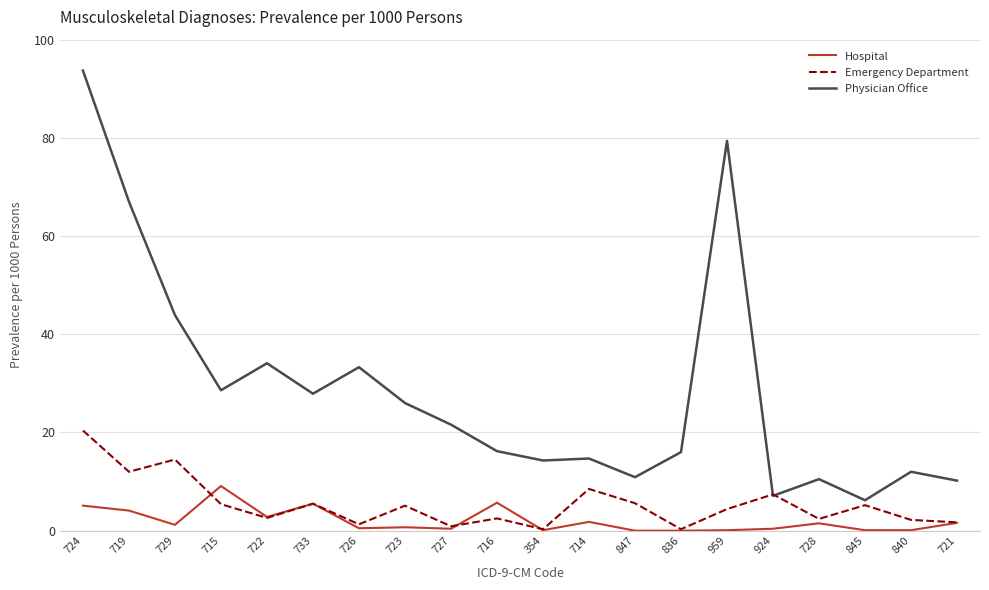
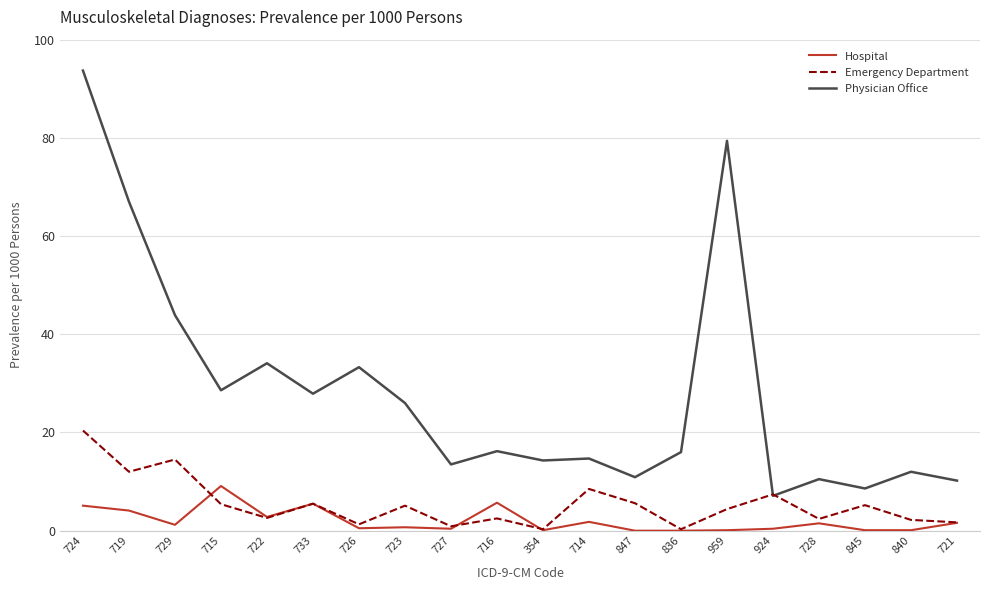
  {
    "Hospital": {
      "724": 5,
      "719": 4,
      "729": 1,
      "715": 9,
      "726": 1,
      "723": 1,
      "716": 6,
      "714": 2,
      "847": 0,
      "959": 0,
      "924": 0,
      "728": 2,
      "845": 0,
      "840": 0
    },
    "Emergency Department": {
      "724": 20,
      "719": 12,
      "729": 15,
      "715": 5,
      "726": 1,
      "723": 5,
      "716": 3,
      "714": 9,
      "847": 6,
      "959": 4,
      "728": 2,
      "845": 5,
      "840": 2
    },
    "Physician Office": {
      "724": 94,
      "719": 67,
      "729": 44,
      "715": 29,
      "722": 34,
      "733": 28,
      "726": 33,
      "723": 26,
-     "727": 22,
+     "727": 14,
      "716": 16,
      "354": 14,
      "714": 15,
      "847": 11,
      "836": 16,
      "959": 79,
      "728": 11,
-     "845": 6,
+     "845": 9,
      "840": 12,
      "721": 10
    }
  }
